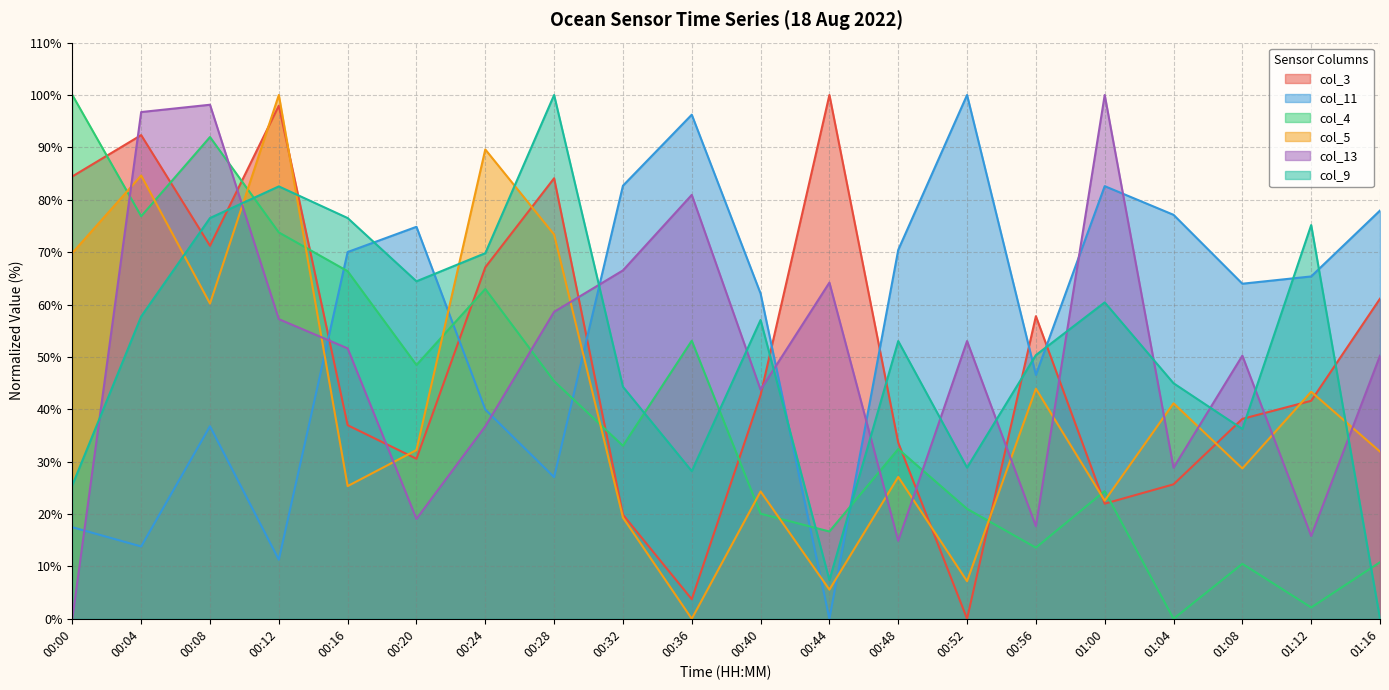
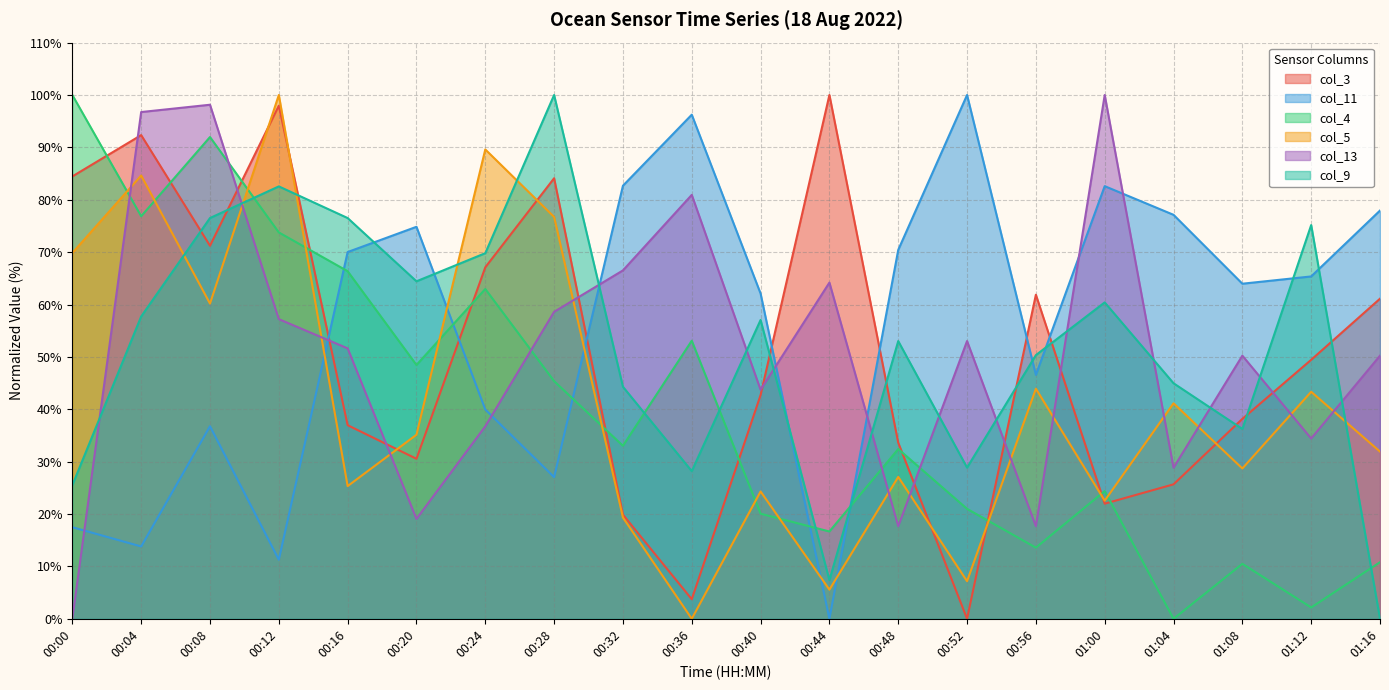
  {
    "col_3": {
      "00:00": "84%",
      "00:04": "92%",
      "00:08": "71%",
      "00:12": "98%",
      "00:16": "37%",
      "00:20": "31%",
      "00:24": "67%",
      "00:28": "84%",
      "00:32": "20%",
      "00:36": "4%",
      "00:40": "43%",
      "00:44": "100%",
      "00:48": "34%",
      "00:52": "0%",
-     "00:56": "58%",
+     "00:56": "62%",
      "01:00": "22%",
      "01:04": "26%",
      "01:08": "38%",
-     "01:12": "42%",
+     "01:12": "49%",
      "01:16": "61%"
    },
    "col_5": {
      "00:00": "70%",
      "00:04": "85%",
      "00:08": "60%",
      "00:12": "100%",
      "00:16": "25%",
-     "00:20": "32%",
+     "00:20": "35%",
      "00:24": "90%",
-     "00:28": "73%",
+     "00:28": "77%",
      "00:32": "19%",
      "00:36": "0%",
      "00:40": "24%",
      "00:44": "6%",
      "00:48": "27%",
      "00:52": "7%",
      "00:56": "44%",
      "01:00": "23%",
      "01:04": "41%",
      "01:08": "29%",
      "01:12": "43%",
      "01:16": "32%"
    },
    "col_13": {
      "00:00": "0%",
      "00:04": "97%",
      "00:08": "98%",
      "00:12": "57%",
      "00:16": "52%",
      "00:20": "19%",
      "00:24": "37%",
      "00:28": "59%",
      "00:32": "67%",
      "00:36": "81%",
      "00:40": "44%",
      "00:44": "64%",
-     "00:48": "15%",
+     "00:48": "18%",
      "00:52": "53%",
      "00:56": "18%",
      "01:00": "100%",
      "01:04": "29%",
      "01:08": "50%",
-     "01:12": "16%",
+     "01:12": "34%",
      "01:16": "50%"
    }
  }
